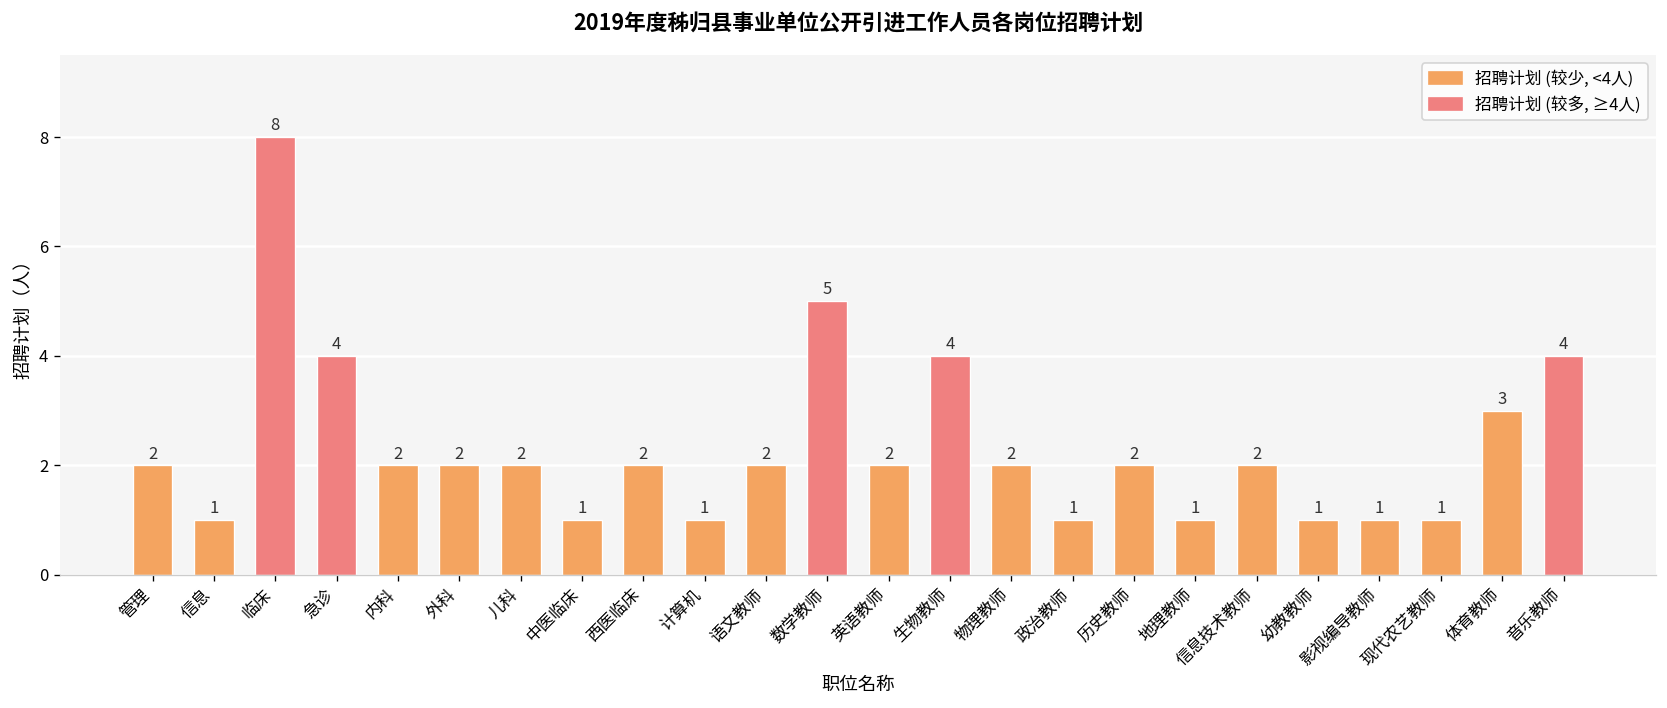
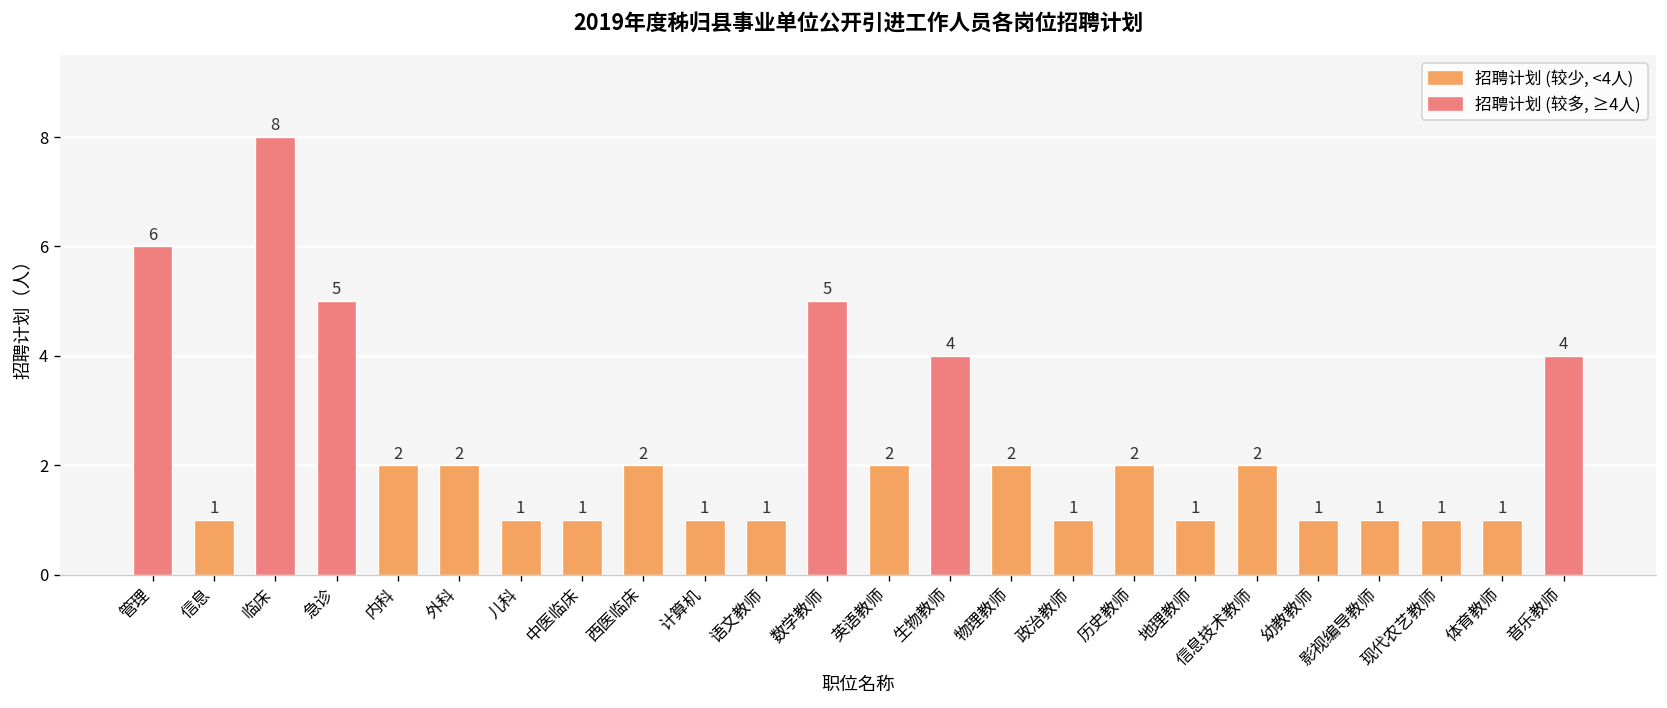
  {
-   "管理": 2,
+   "管理": 6,
    "信息": 1,
    "临床": 8,
-   "急诊": 4,
+   "急诊": 5,
    "内科": 2,
    "外科": 2,
-   "儿科": 2,
+   "儿科": 1,
    "中医临床": 1,
    "西医临床": 2,
    "计算机": 1,
-   "语文教师": 2,
+   "语文教师": 1,
    "数学教师": 5,
    "英语教师": 2,
    "生物教师": 4,
    "物理教师": 2,
    "政治教师": 1,
    "历史教师": 2,
    "地理教师": 1,
    "信息技术教师": 2,
    "幼教教师": 1,
    "影视编导教师": 1,
    "现代农艺教师": 1,
-   "体育教师": 3,
+   "体育教师": 1,
    "音乐教师": 4
  }
